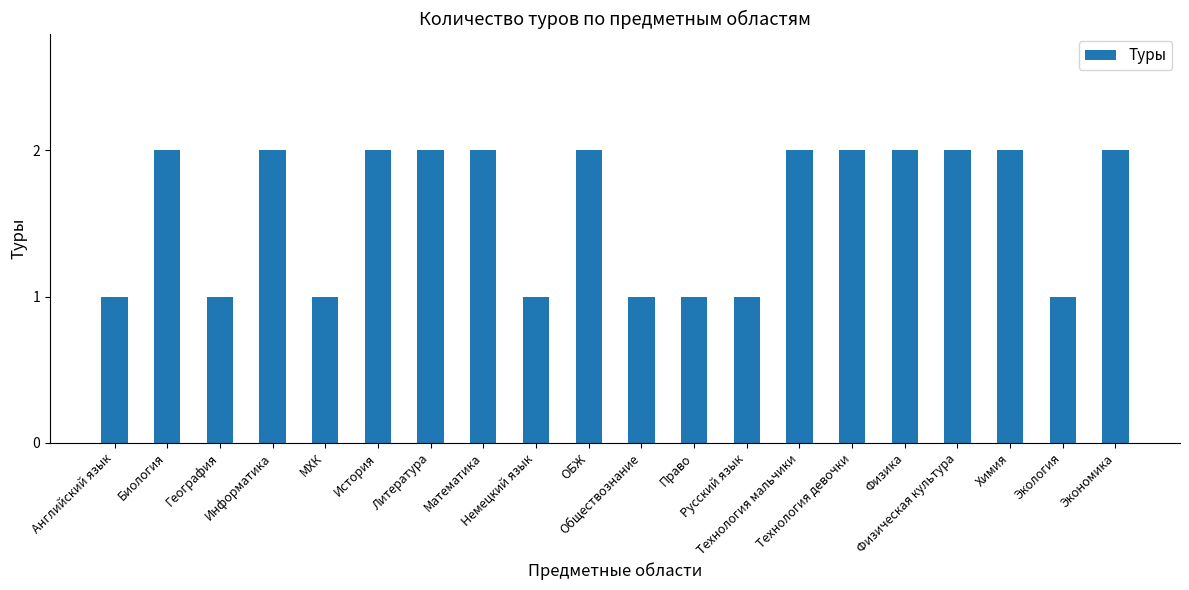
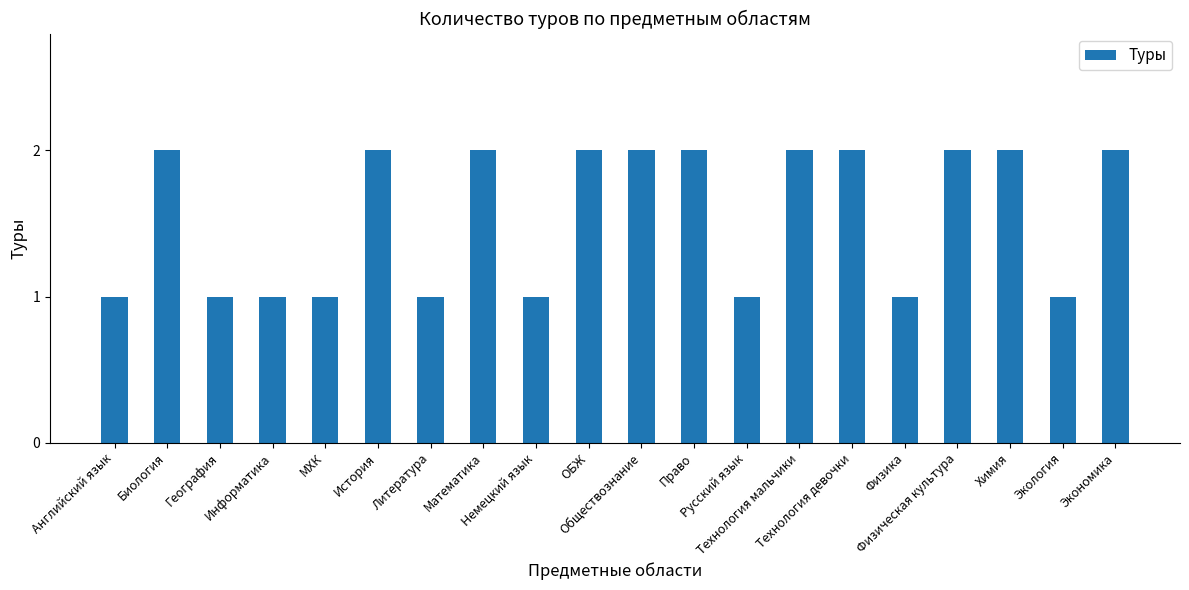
  {
    "Английский язык": 1,
    "Биология": 2,
    "География": 1,
-   "Информатика": 2,
+   "Информатика": 1,
    "МХК": 1,
    "История": 2,
-   "Литература": 2,
+   "Литература": 1,
    "Математика": 2,
    "Немецкий язык": 1,
    "ОБЖ": 2,
-   "Обществознание": 1,
-   "Право": 1,
+   "Обществознание": 2,
+   "Право": 2,
    "Русский язык": 1,
    "Технология мальчики": 2,
    "Технология девочки": 2,
-   "Физика": 2,
+   "Физика": 1,
    "Физическая культура": 2,
    "Химия": 2,
    "Экология": 1,
    "Экономика": 2
  }
